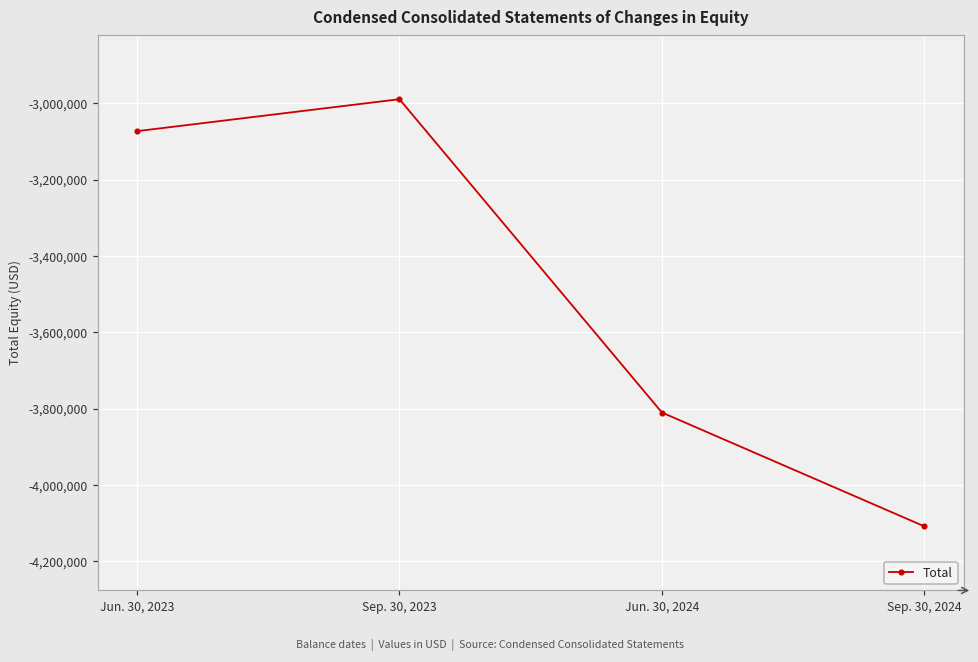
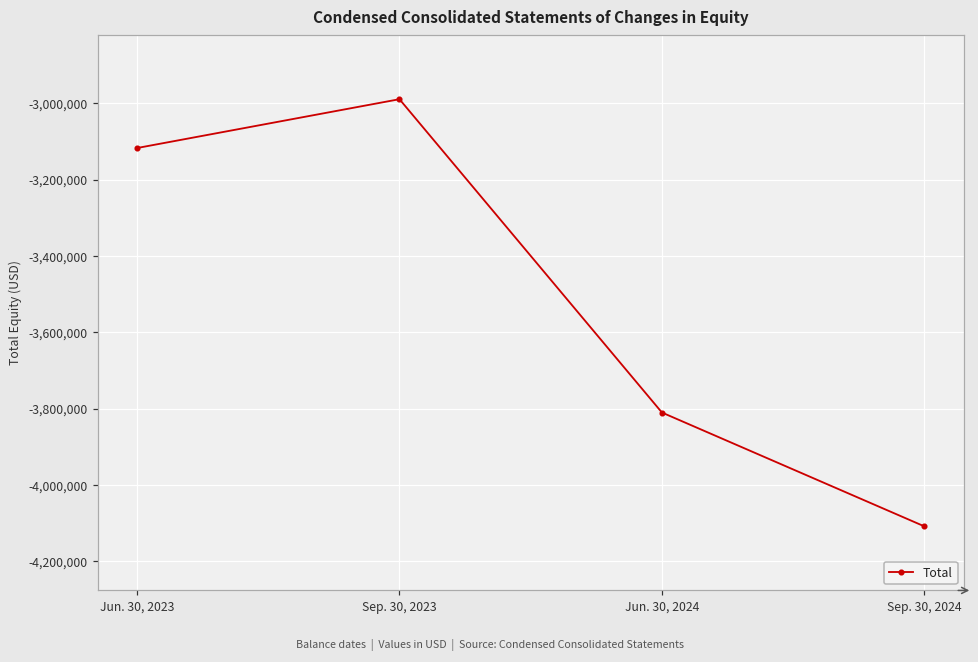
  {
-   "Jun. 30, 2023": "-3,070,000",
+   "Jun. 30, 2023": "-3,120,000",
    "Sep. 30, 2023": "-2,990,000",
    "Jun. 30, 2024": "-3,810,000",
    "Sep. 30, 2024": "-4,110,000"
  }
